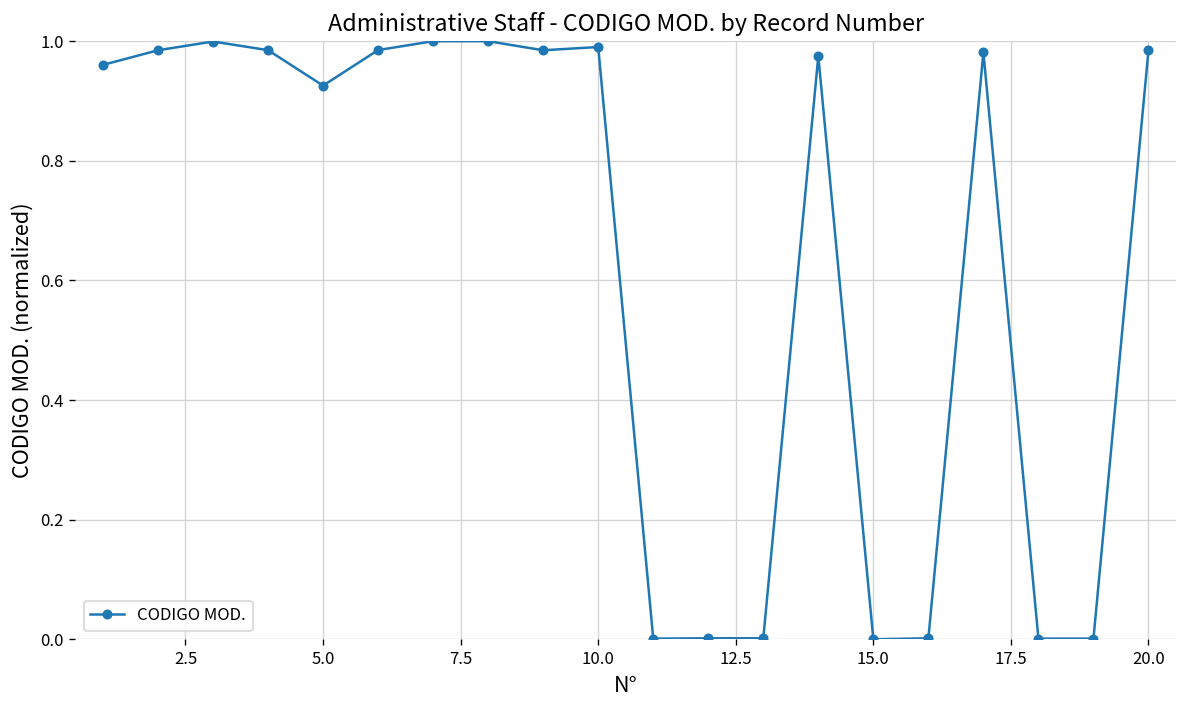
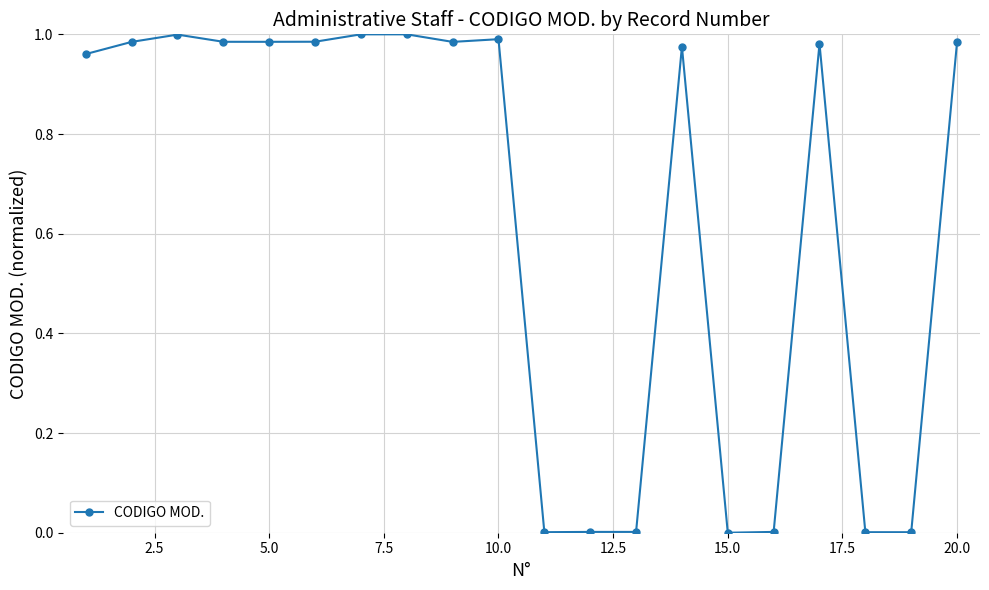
  {
-   "5.0": 0.93,
+   "5.0": 0.98,
    "10.0": 0.99,
    "15.0": 0.00,
    "20.0": 0.98
  }
